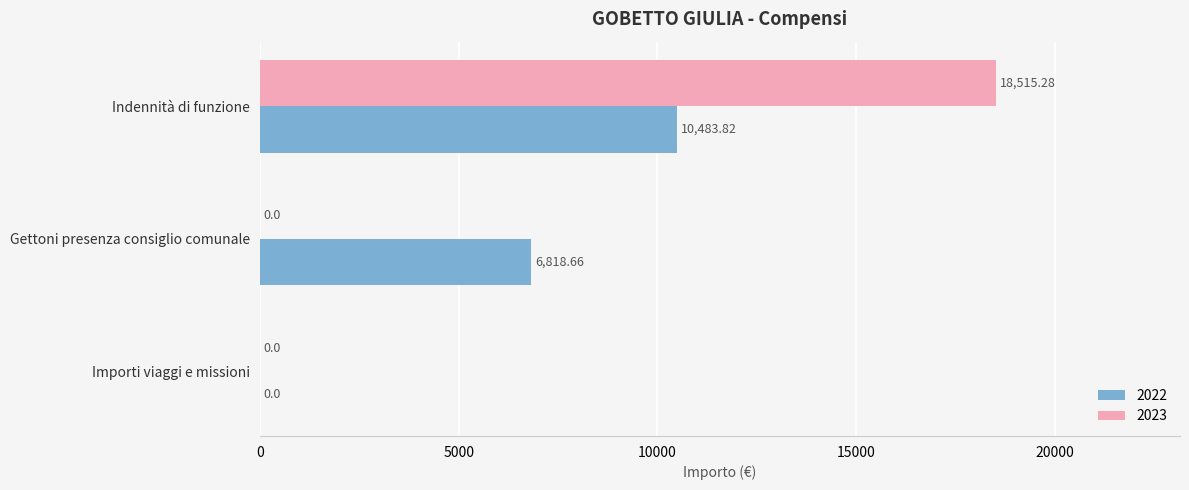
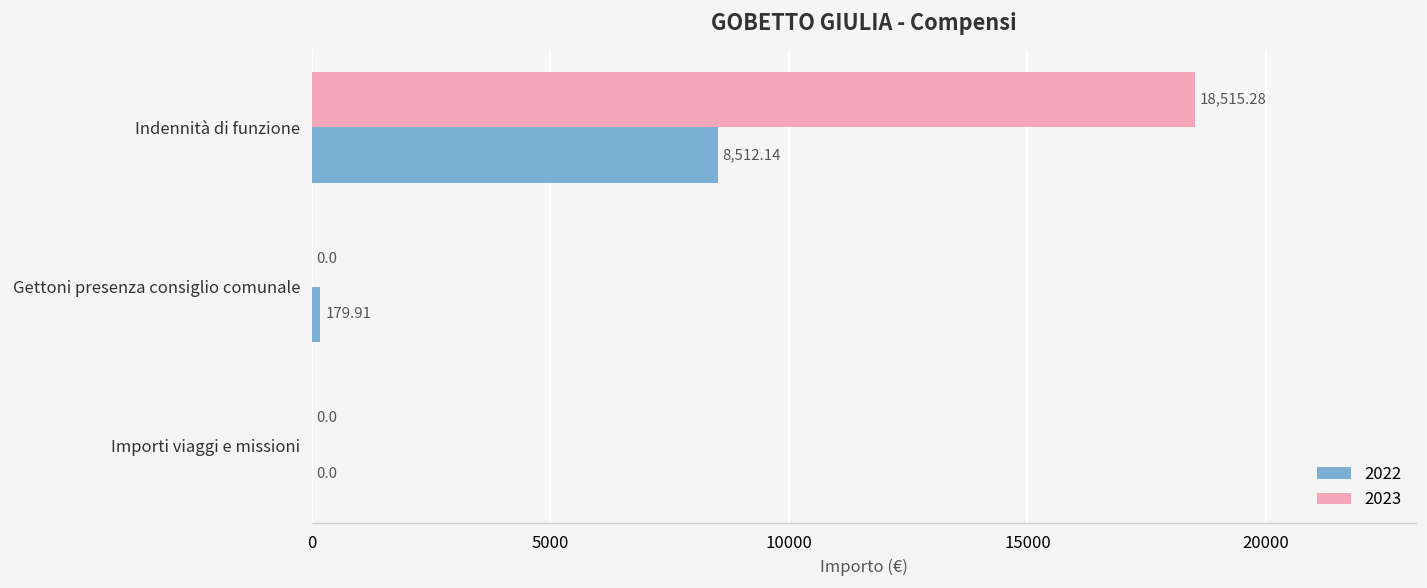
  {
    "2022": {
-     "Indennità di funzione": "10,483.82",
-     "Gettoni presenza consiglio comunale": "6,818.66",
+     "Indennità di funzione": "8,512.14",
+     "Gettoni presenza consiglio comunale": "179.91",
      "Importi viaggi e missioni": "0.0"
    },
    "2023": {
      "Indennità di funzione": "18,515.28",
      "Gettoni presenza consiglio comunale": "0.0",
      "Importi viaggi e missioni": "0.0"
    }
  }
